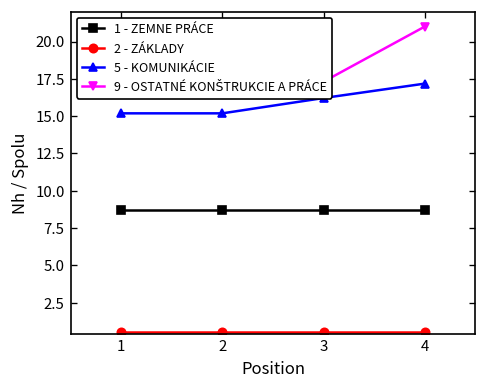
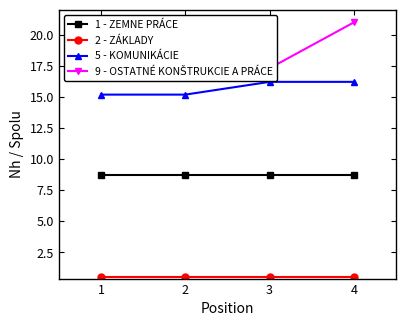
  {
    "1 - ZEMNE PRÁCE": {
      "1": 8.7,
      "2": 8.7,
      "3": 8.7,
      "4": 8.7
    },
    "2 - ZÁKLADY": {
      "1": 0.5,
      "2": 0.5,
      "3": 0.5,
      "4": 0.5
    },
    "5 - KOMUNIKÁCIE": {
      "1": 15.2,
      "2": 15.2,
      "3": 16.2,
-     "4": 17.2
+     "4": 16.2
    },
    "9 - OSTATNÉ KONŠTRUKCIE A PRÁCE": {
      "4": 21.0
    }
  }
